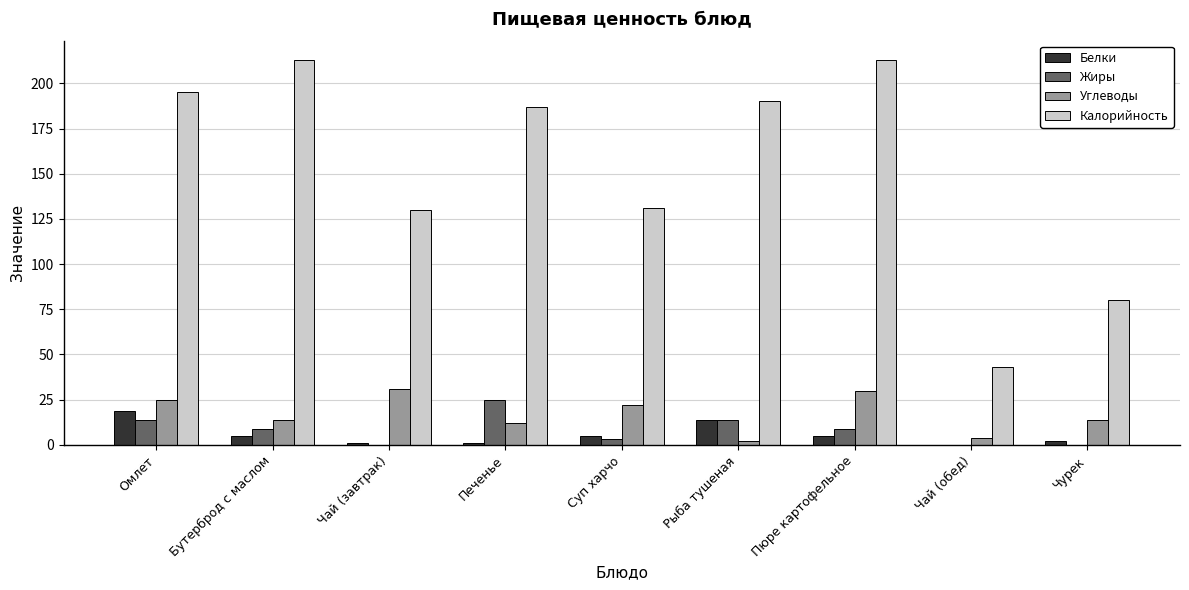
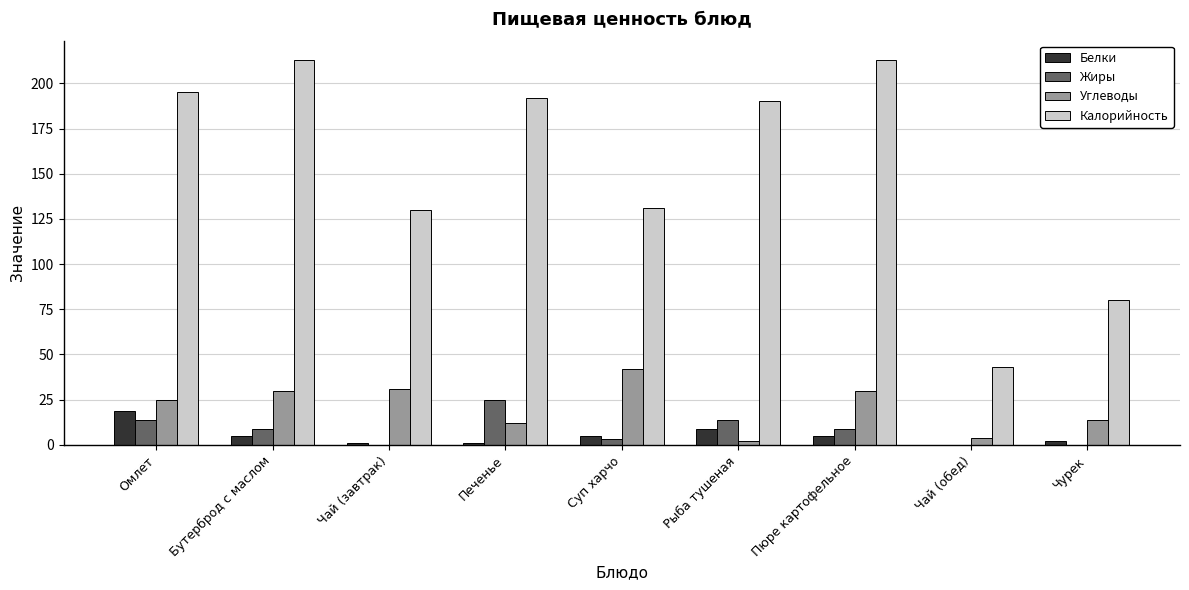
  {
    "Белки": {
      "Омлет": 19,
      "Бутерброд с маслом": 5,
      "Суп харчо": 5,
-     "Рыба тушеная": 14,
+     "Рыба тушеная": 9,
      "Пюре картофельное": 5,
      "Чай (обед)": 0,
      "Чурек": 2
    },
    "Жиры": {
      "Омлет": 14,
      "Бутерброд с маслом": 9,
      "Чай (завтрак)": 0,
      "Печенье": 25,
      "Суп харчо": 3,
      "Рыба тушеная": 14,
      "Пюре картофельное": 9,
      "Чай (обед)": 0,
      "Чурек": 0
    },
    "Углеводы": {
      "Омлет": 25,
-     "Бутерброд с маслом": 14,
+     "Бутерброд с маслом": 30,
      "Чай (завтрак)": 31,
      "Печенье": 12,
-     "Суп харчо": 22,
+     "Суп харчо": 42,
      "Рыба тушеная": 2,
      "Пюре картофельное": 30,
      "Чай (обед)": 4,
      "Чурек": 14
    },
    "Калорийность": {
      "Омлет": 195,
      "Бутерброд с маслом": 213,
      "Чай (завтрак)": 130,
-     "Печенье": 187,
+     "Печенье": 192,
      "Суп харчо": 131,
      "Рыба тушеная": 190,
      "Пюре картофельное": 213,
      "Чай (обед)": 43,
      "Чурек": 80
    }
  }
